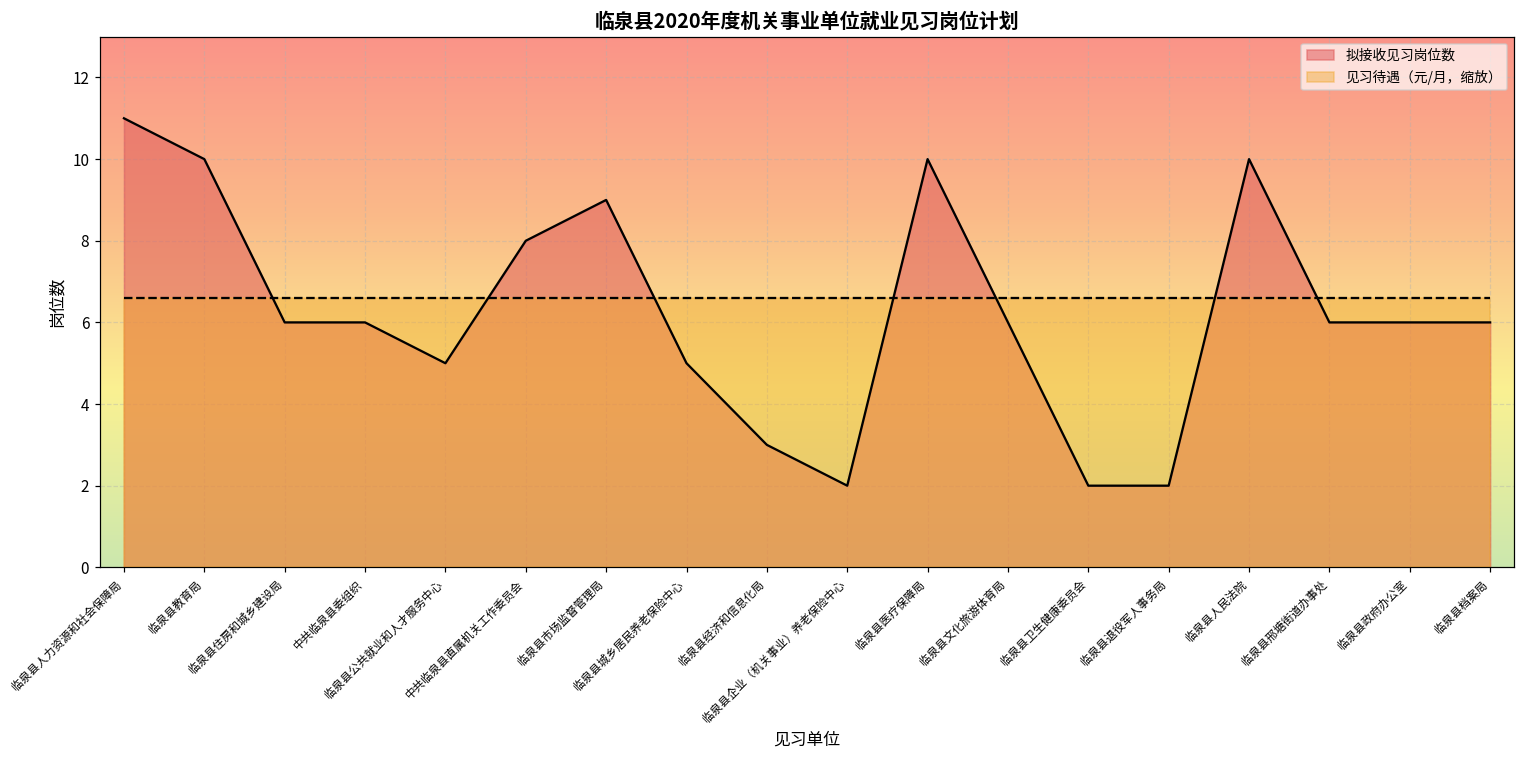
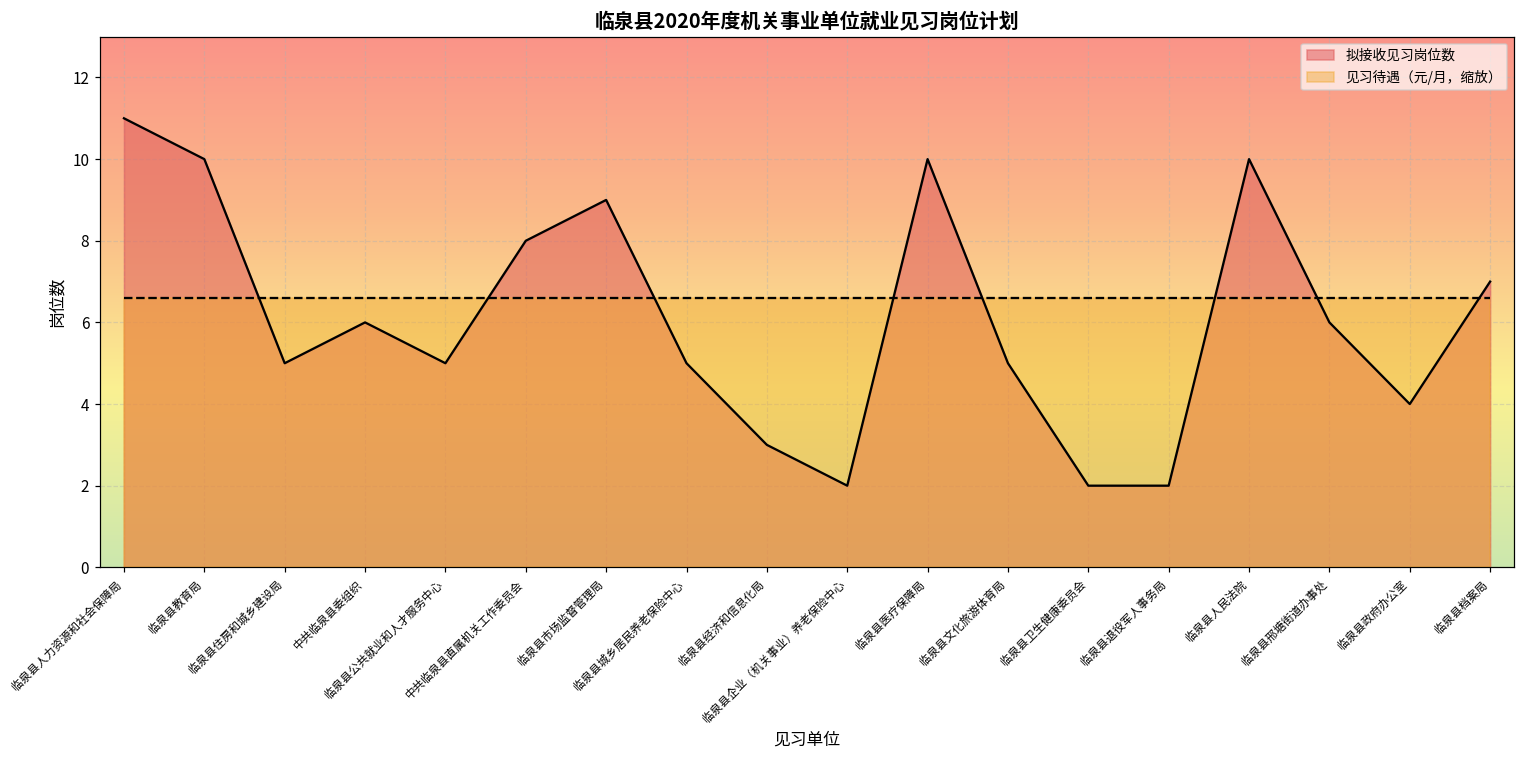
  {
    "拟接收见习岗位数": {
      "临泉县人力资源和社会保障局": 11,
      "临泉县教育局": 10,
-     "临泉县住房和城乡建设局": 6,
+     "临泉县住房和城乡建设局": 5,
      "中共临泉县委组织": 6,
      "临泉县公共就业和人才服务中心": 5,
      "中共临泉县直属机关工作委员会": 8,
      "临泉县市场监督管理局": 9,
      "临泉县城乡居民养老保险中心": 5,
      "临泉县经济和信息化局": 3,
      "临泉县企业（机关事业）养老保险中心": 2,
      "临泉县医疗保障局": 10,
-     "临泉县文化旅游体育局": 6,
+     "临泉县文化旅游体育局": 5,
      "临泉县卫生健康委员会": 2,
      "临泉县退役军人事务局": 2,
      "临泉县人民法院": 10,
      "临泉县邢塘街道办事处": 6,
-     "临泉县政府办公室": 6,
-     "临泉县档案局": 6
+     "临泉县政府办公室": 4,
+     "临泉县档案局": 7
    },
    "见习待遇（元/月，缩放）": {
      "临泉县人力资源和社会保障局": 6.6,
      "临泉县教育局": 6.6,
      "临泉县住房和城乡建设局": 6.6,
      "中共临泉县委组织": 6.6,
      "临泉县公共就业和人才服务中心": 6.6,
      "中共临泉县直属机关工作委员会": 6.6,
      "临泉县市场监督管理局": 6.6,
      "临泉县城乡居民养老保险中心": 6.6,
      "临泉县经济和信息化局": 6.6,
      "临泉县企业（机关事业）养老保险中心": 6.6,
      "临泉县医疗保障局": 6.6,
      "临泉县文化旅游体育局": 6.6,
      "临泉县卫生健康委员会": 6.6,
      "临泉县退役军人事务局": 6.6,
      "临泉县人民法院": 6.6,
      "临泉县邢塘街道办事处": 6.6,
      "临泉县政府办公室": 6.6,
      "临泉县档案局": 6.6
    }
  }
